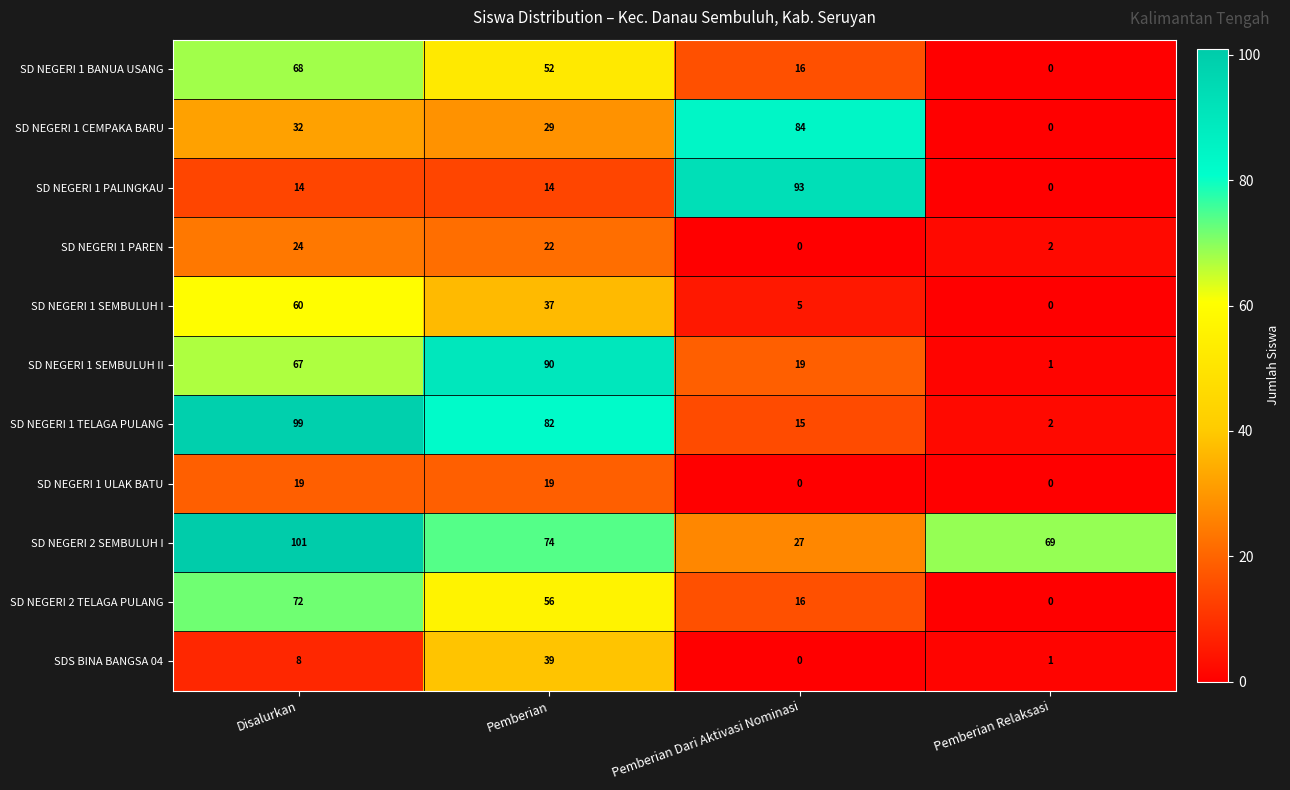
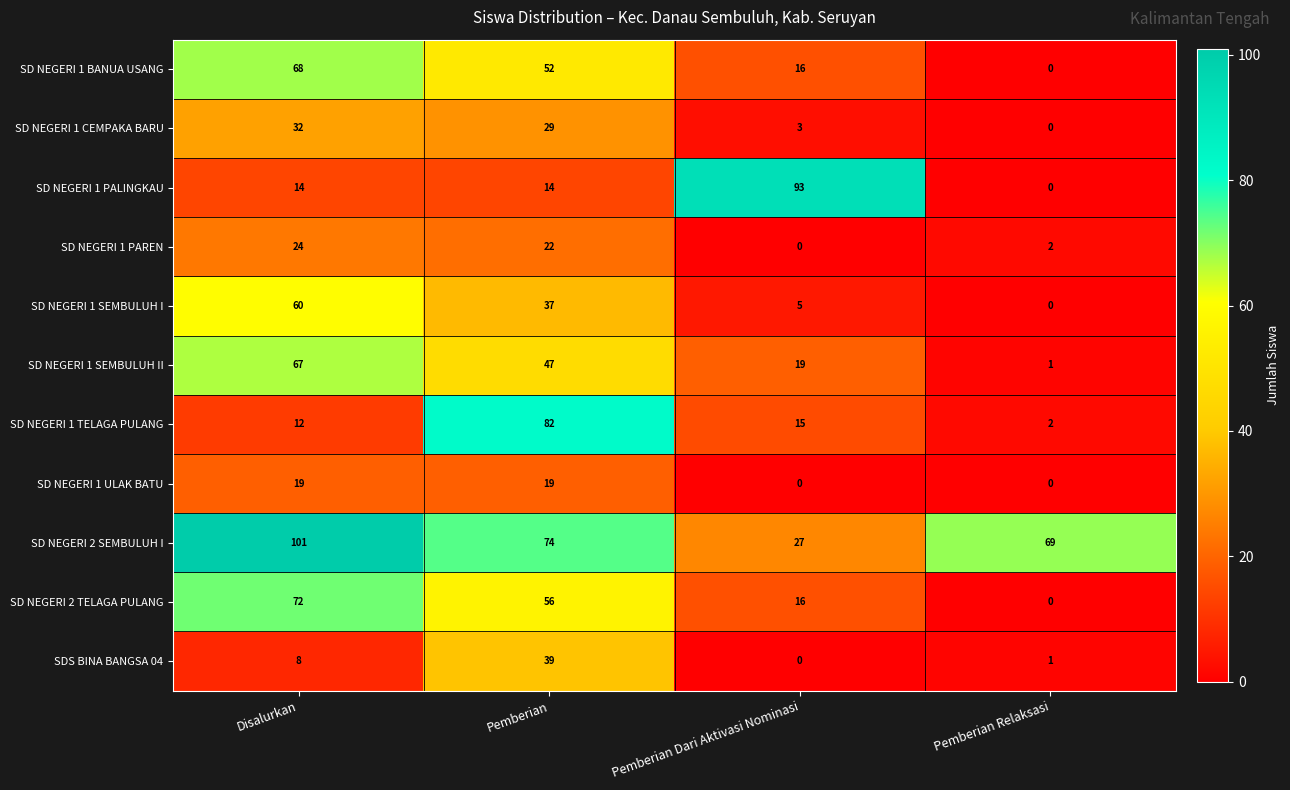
  {
    "SD NEGERI 1 BANUA USANG": {
      "Disalurkan": 68,
      "Pemberian": 52,
      "Pemberian Dari Aktivasi Nominasi": 16,
      "Pemberian Relaksasi": 0
    },
    "SD NEGERI 1 CEMPAKA BARU": {
      "Disalurkan": 32,
      "Pemberian": 29,
-     "Pemberian Dari Aktivasi Nominasi": 84,
+     "Pemberian Dari Aktivasi Nominasi": 3,
      "Pemberian Relaksasi": 0
    },
    "SD NEGERI 1 PALINGKAU": {
      "Disalurkan": 14,
      "Pemberian": 14,
      "Pemberian Dari Aktivasi Nominasi": 93,
      "Pemberian Relaksasi": 0
    },
    "SD NEGERI 1 PAREN": {
      "Disalurkan": 24,
      "Pemberian": 22,
      "Pemberian Dari Aktivasi Nominasi": 0,
      "Pemberian Relaksasi": 2
    },
    "SD NEGERI 1 SEMBULUH I": {
      "Disalurkan": 60,
      "Pemberian": 37,
      "Pemberian Dari Aktivasi Nominasi": 5,
      "Pemberian Relaksasi": 0
    },
    "SD NEGERI 1 SEMBULUH II": {
      "Disalurkan": 67,
-     "Pemberian": 90,
+     "Pemberian": 47,
      "Pemberian Dari Aktivasi Nominasi": 19,
      "Pemberian Relaksasi": 1
    },
    "SD NEGERI 1 TELAGA PULANG": {
-     "Disalurkan": 99,
+     "Disalurkan": 12,
      "Pemberian": 82,
      "Pemberian Dari Aktivasi Nominasi": 15,
      "Pemberian Relaksasi": 2
    },
    "SD NEGERI 1 ULAK BATU": {
      "Disalurkan": 19,
      "Pemberian": 19,
      "Pemberian Dari Aktivasi Nominasi": 0,
      "Pemberian Relaksasi": 0
    },
    "SD NEGERI 2 SEMBULUH I": {
      "Disalurkan": 101,
      "Pemberian": 74,
      "Pemberian Dari Aktivasi Nominasi": 27,
      "Pemberian Relaksasi": 69
    },
    "SD NEGERI 2 TELAGA PULANG": {
      "Disalurkan": 72,
      "Pemberian": 56,
      "Pemberian Dari Aktivasi Nominasi": 16,
      "Pemberian Relaksasi": 0
    },
    "SDS BINA BANGSA 04": {
      "Disalurkan": 8,
      "Pemberian": 39,
      "Pemberian Dari Aktivasi Nominasi": 0,
      "Pemberian Relaksasi": 1
    }
  }
